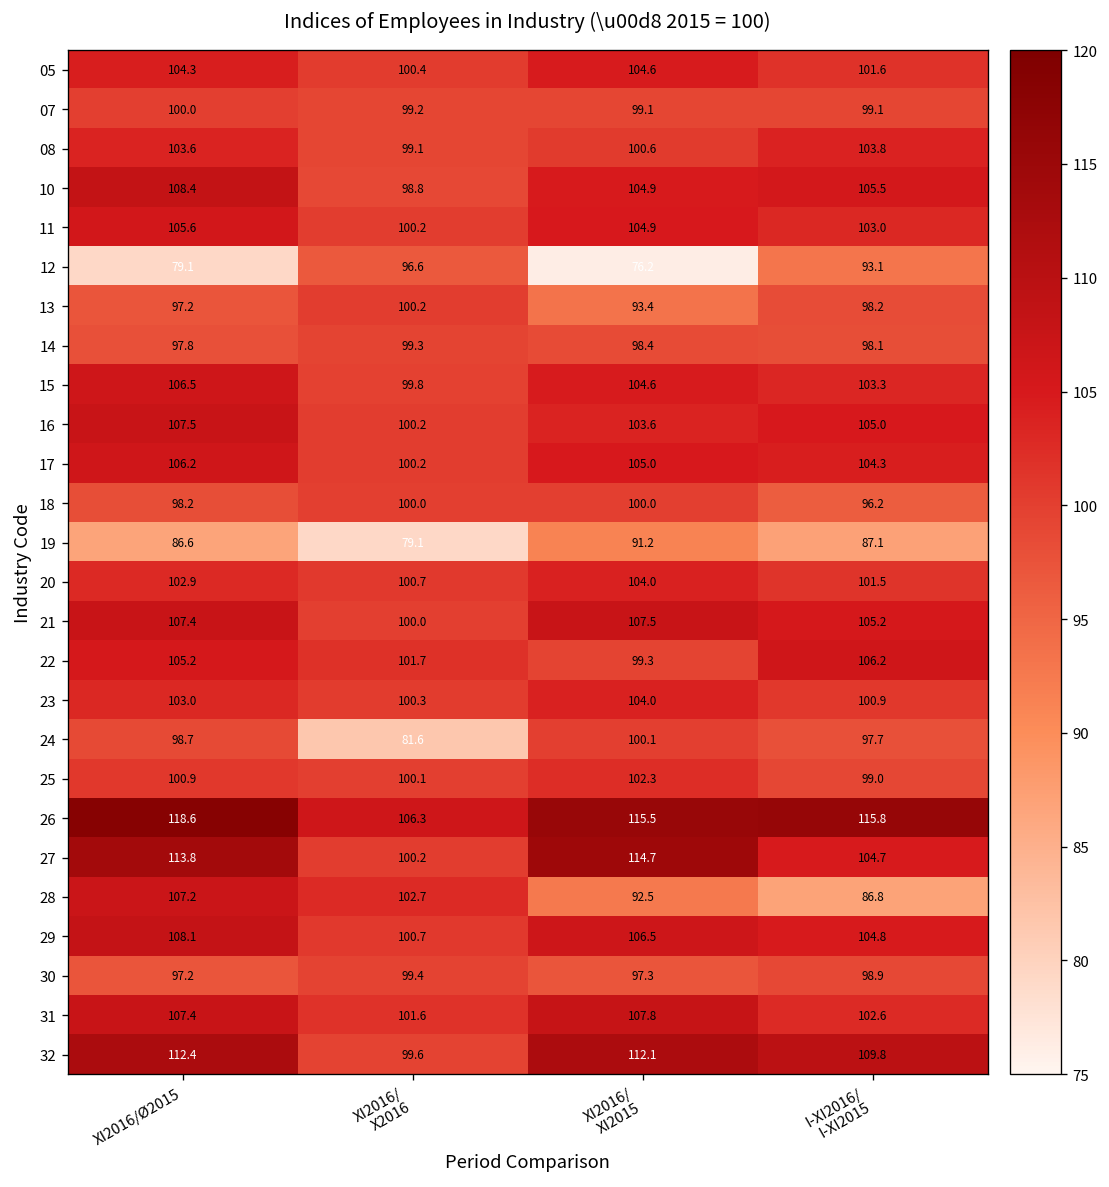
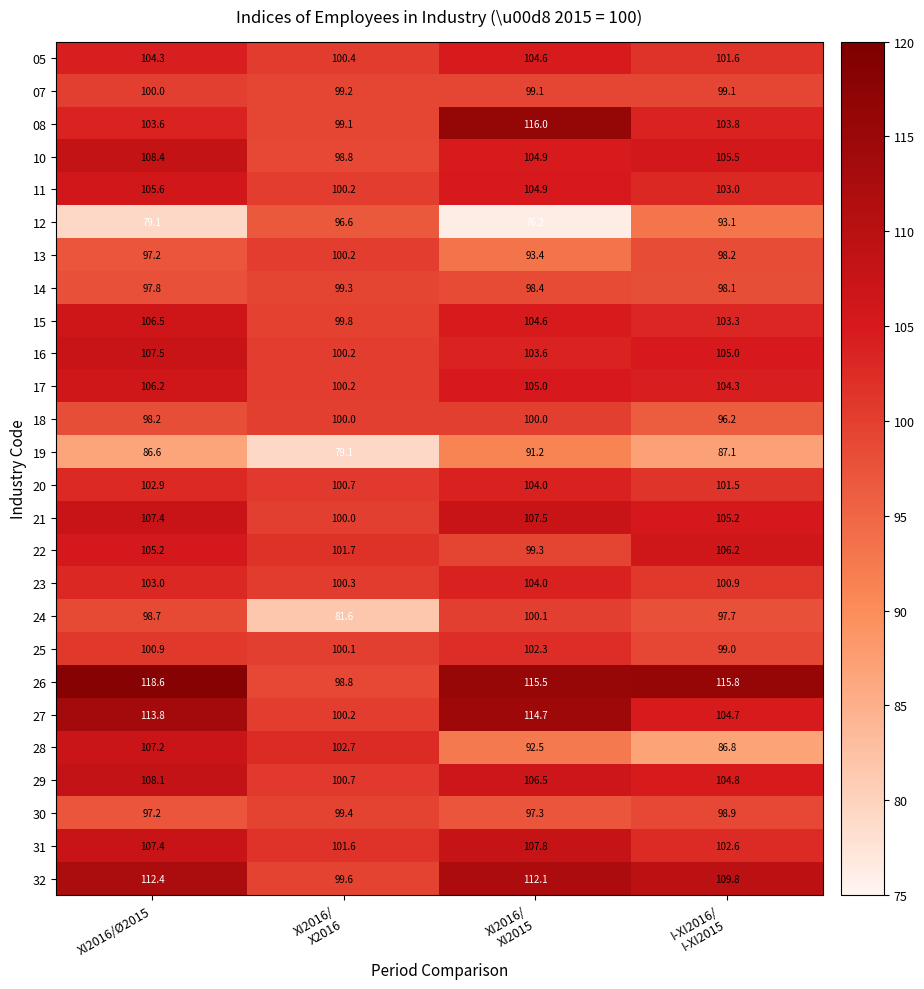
  {
    "05": {
      "XI2016/Ø2015": 104.3,
      "XI2016/ X2016": 100.4,
      "XI2016/ XI2015": 104.6,
      "I-XI2016/ I-XI2015": 101.6
    },
    "07": {
      "XI2016/Ø2015": 100.0,
      "XI2016/ X2016": 99.2,
      "XI2016/ XI2015": 99.1,
      "I-XI2016/ I-XI2015": 99.1
    },
    "08": {
      "XI2016/Ø2015": 103.6,
      "XI2016/ X2016": 99.1,
-     "XI2016/ XI2015": 100.6,
+     "XI2016/ XI2015": 116.0,
      "I-XI2016/ I-XI2015": 103.8
    },
    "10": {
      "XI2016/Ø2015": 108.4,
      "XI2016/ X2016": 98.8,
      "XI2016/ XI2015": 104.9,
      "I-XI2016/ I-XI2015": 105.5
    },
    "11": {
      "XI2016/Ø2015": 105.6,
      "XI2016/ X2016": 100.2,
      "XI2016/ XI2015": 104.9,
      "I-XI2016/ I-XI2015": 103.0
    },
    "12": {
      "XI2016/Ø2015": 79.1,
      "XI2016/ X2016": 96.6,
      "I-XI2016/ I-XI2015": 93.1
    },
    "13": {
      "XI2016/Ø2015": 97.2,
      "XI2016/ X2016": 100.2,
      "XI2016/ XI2015": 93.4,
      "I-XI2016/ I-XI2015": 98.2
    },
    "14": {
      "XI2016/Ø2015": 97.8,
      "XI2016/ X2016": 99.3,
      "XI2016/ XI2015": 98.4,
      "I-XI2016/ I-XI2015": 98.1
    },
    "15": {
      "XI2016/Ø2015": 106.5,
      "XI2016/ X2016": 99.8,
      "XI2016/ XI2015": 104.6,
      "I-XI2016/ I-XI2015": 103.3
    },
    "16": {
      "XI2016/Ø2015": 107.5,
      "XI2016/ X2016": 100.2,
      "XI2016/ XI2015": 103.6,
      "I-XI2016/ I-XI2015": 105.0
    },
    "17": {
      "XI2016/Ø2015": 106.2,
      "XI2016/ X2016": 100.2,
      "XI2016/ XI2015": 105.0,
      "I-XI2016/ I-XI2015": 104.3
    },
    "18": {
      "XI2016/Ø2015": 98.2,
      "XI2016/ X2016": 100.0,
      "XI2016/ XI2015": 100.0,
      "I-XI2016/ I-XI2015": 96.2
    },
    "19": {
      "XI2016/Ø2015": 86.6,
      "XI2016/ X2016": 79.1,
      "XI2016/ XI2015": 91.2,
      "I-XI2016/ I-XI2015": 87.1
    },
    "20": {
      "XI2016/Ø2015": 102.9,
      "XI2016/ X2016": 100.7,
      "XI2016/ XI2015": 104.0,
      "I-XI2016/ I-XI2015": 101.5
    },
    "21": {
      "XI2016/Ø2015": 107.4,
      "XI2016/ X2016": 100.0,
      "XI2016/ XI2015": 107.5,
      "I-XI2016/ I-XI2015": 105.2
    },
    "22": {
      "XI2016/Ø2015": 105.2,
      "XI2016/ X2016": 101.7,
      "XI2016/ XI2015": 99.3,
      "I-XI2016/ I-XI2015": 106.2
    },
    "23": {
      "XI2016/Ø2015": 103.0,
      "XI2016/ X2016": 100.3,
      "XI2016/ XI2015": 104.0,
      "I-XI2016/ I-XI2015": 100.9
    },
    "24": {
      "XI2016/Ø2015": 98.7,
      "XI2016/ X2016": 81.6,
      "XI2016/ XI2015": 100.1,
      "I-XI2016/ I-XI2015": 97.7
    },
    "25": {
      "XI2016/Ø2015": 100.9,
      "XI2016/ X2016": 100.1,
      "XI2016/ XI2015": 102.3,
      "I-XI2016/ I-XI2015": 99.0
    },
    "26": {
      "XI2016/Ø2015": 118.6,
-     "XI2016/ X2016": 106.3,
+     "XI2016/ X2016": 98.8,
      "XI2016/ XI2015": 115.5,
      "I-XI2016/ I-XI2015": 115.8
    },
    "27": {
      "XI2016/Ø2015": 113.8,
      "XI2016/ X2016": 100.2,
      "XI2016/ XI2015": 114.7,
      "I-XI2016/ I-XI2015": 104.7
    },
    "28": {
      "XI2016/Ø2015": 107.2,
      "XI2016/ X2016": 102.7,
      "XI2016/ XI2015": 92.5,
      "I-XI2016/ I-XI2015": 86.8
    },
    "29": {
      "XI2016/Ø2015": 108.1,
      "XI2016/ X2016": 100.7,
      "XI2016/ XI2015": 106.5,
      "I-XI2016/ I-XI2015": 104.8
    },
    "30": {
      "XI2016/Ø2015": 97.2,
      "XI2016/ X2016": 99.4,
      "XI2016/ XI2015": 97.3,
      "I-XI2016/ I-XI2015": 98.9
    },
    "31": {
      "XI2016/Ø2015": 107.4,
      "XI2016/ X2016": 101.6,
      "XI2016/ XI2015": 107.8,
      "I-XI2016/ I-XI2015": 102.6
    },
    "32": {
      "XI2016/Ø2015": 112.4,
      "XI2016/ X2016": 99.6,
      "XI2016/ XI2015": 112.1,
      "I-XI2016/ I-XI2015": 109.8
    }
  }
